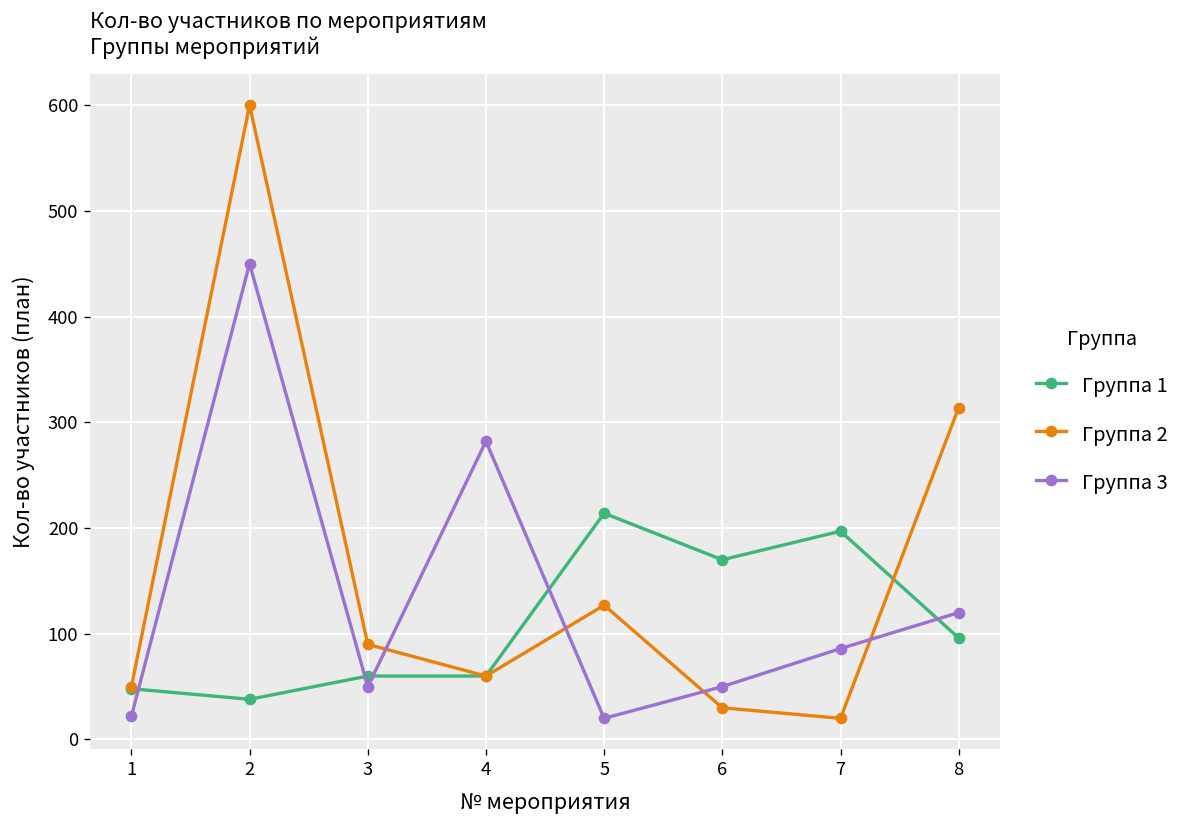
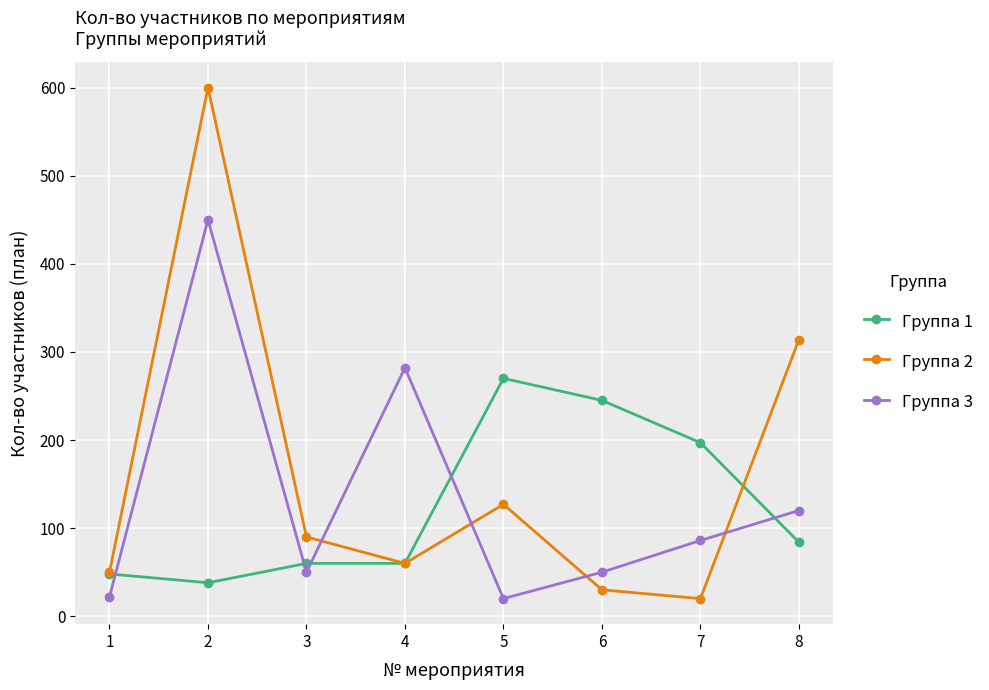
  {
    "Группа 1": {
      "2": 40,
      "3": 60,
-     "5": 210,
-     "6": 170,
+     "5": 270,
+     "6": 250,
      "7": 200,
-     "8": 100
+     "8": 80
    },
    "Группа 2": {
      "2": 600,
      "3": 90,
      "5": 130,
      "6": 30,
      "7": 20,
      "8": 310
    },
    "Группа 3": {
      "1": 20,
      "2": 450,
      "3": 50,
      "4": 280,
      "5": 20,
      "6": 50,
      "7": 90,
      "8": 120
    }
  }
